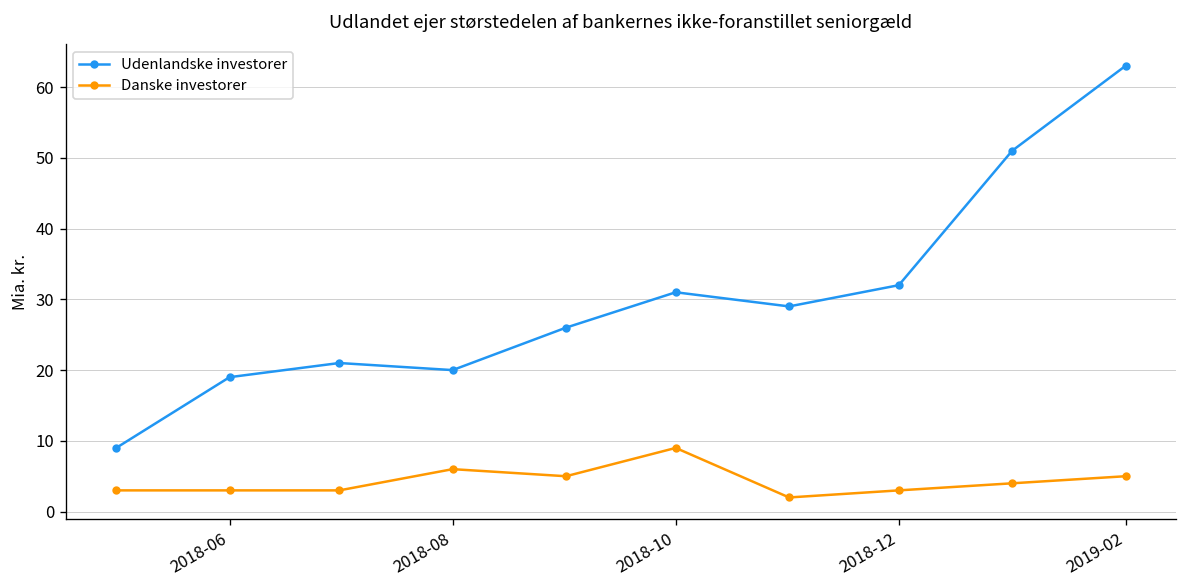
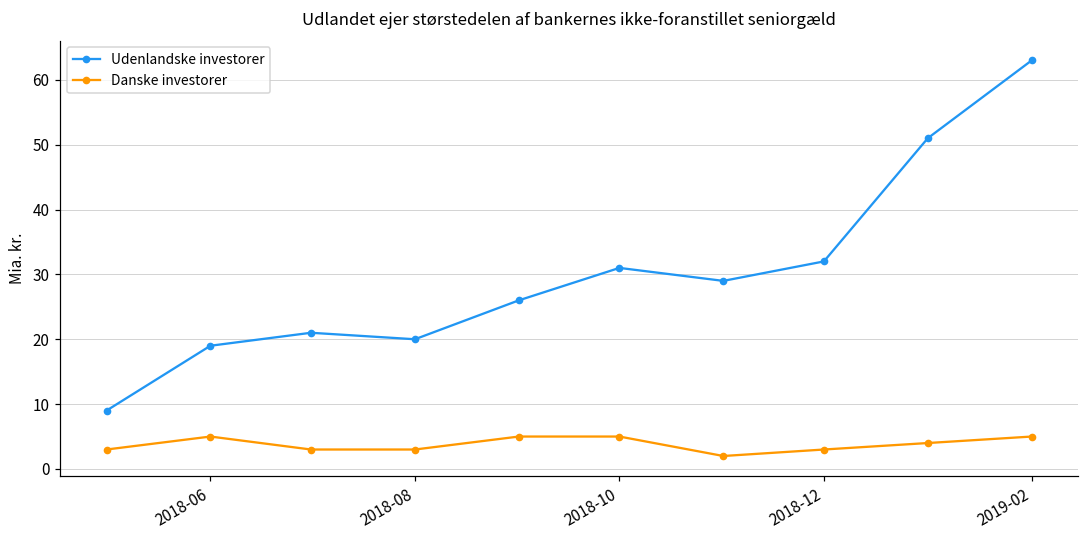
  {
    "Udenlandske investorer": {
      "2018-06": 19,
      "2018-08": 20,
      "2018-10": 31,
      "2018-12": 32,
      "2019-02": 63
    },
    "Danske investorer": {
-     "2018-06": 3,
-     "2018-08": 6,
-     "2018-10": 9,
+     "2018-06": 5,
+     "2018-08": 3,
+     "2018-10": 5,
      "2018-12": 3,
      "2019-02": 5
    }
  }
